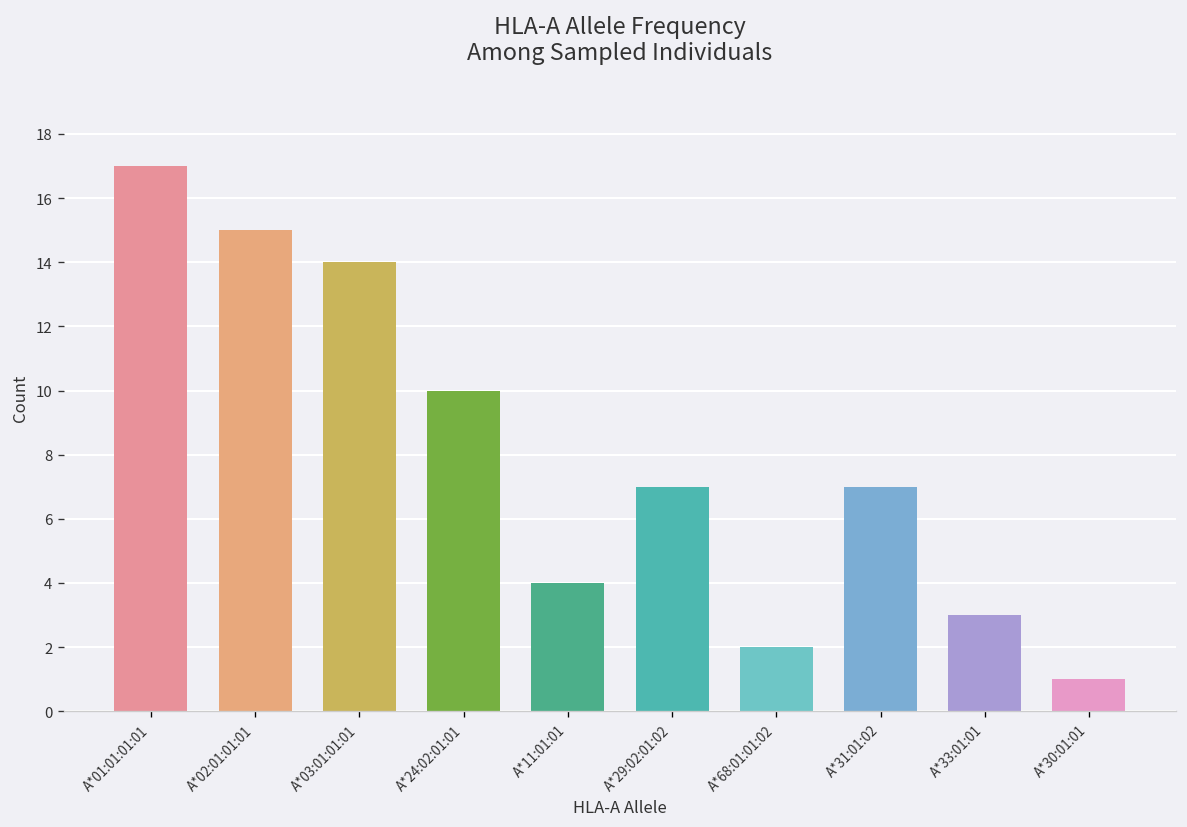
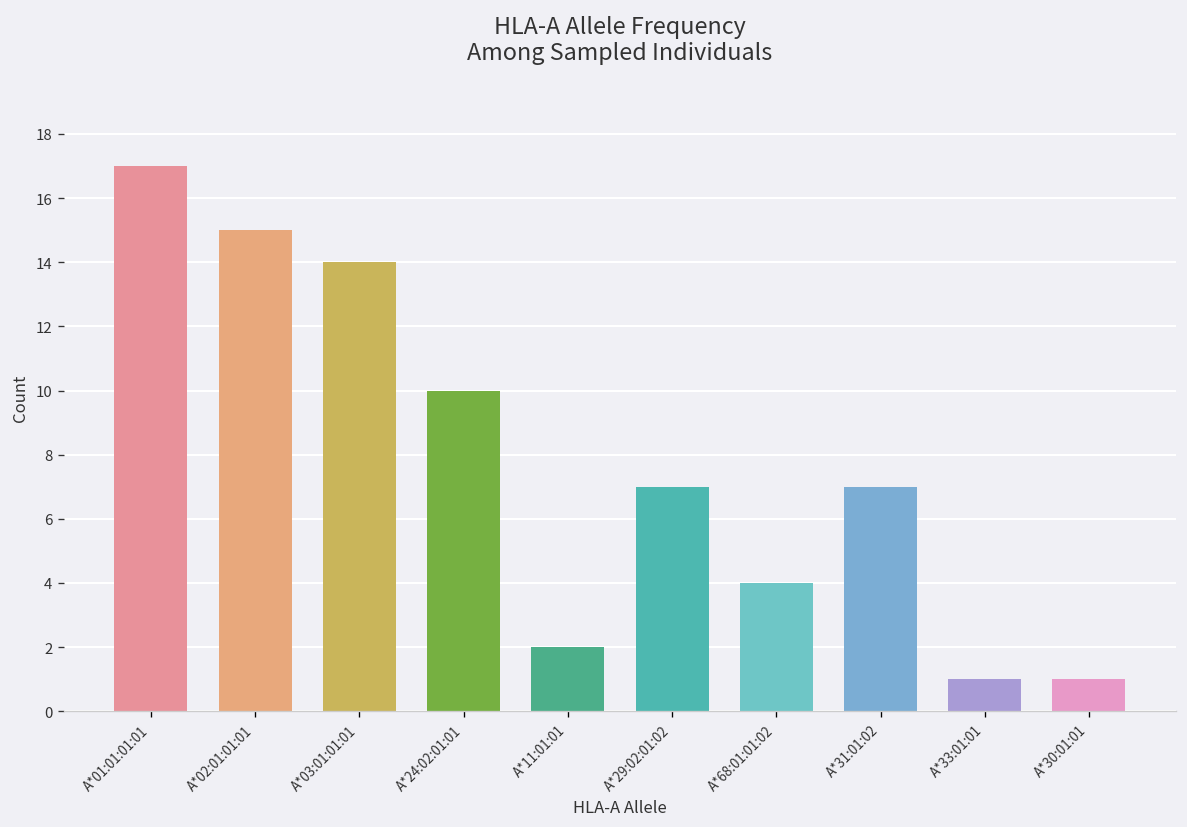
  {
    "A*01:01:01:01": 17,
    "A*02:01:01:01": 15,
    "A*03:01:01:01": 14,
    "A*24:02:01:01": 10,
-   "A*11:01:01": 4,
+   "A*11:01:01": 2,
    "A*29:02:01:02": 7,
-   "A*68:01:01:02": 2,
+   "A*68:01:01:02": 4,
    "A*31:01:02": 7,
-   "A*33:01:01": 3,
+   "A*33:01:01": 1,
    "A*30:01:01": 1
  }
